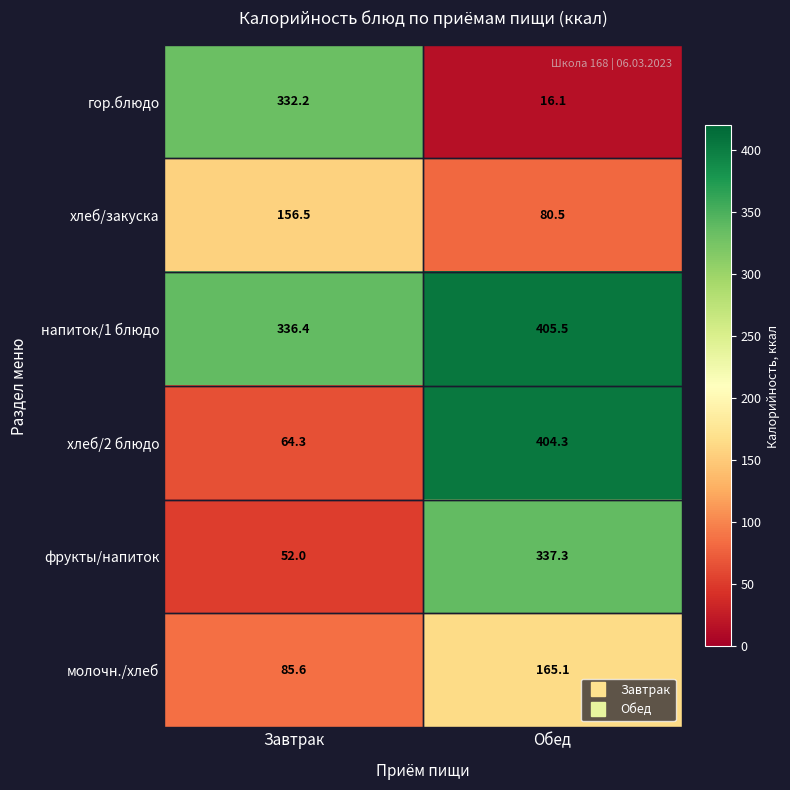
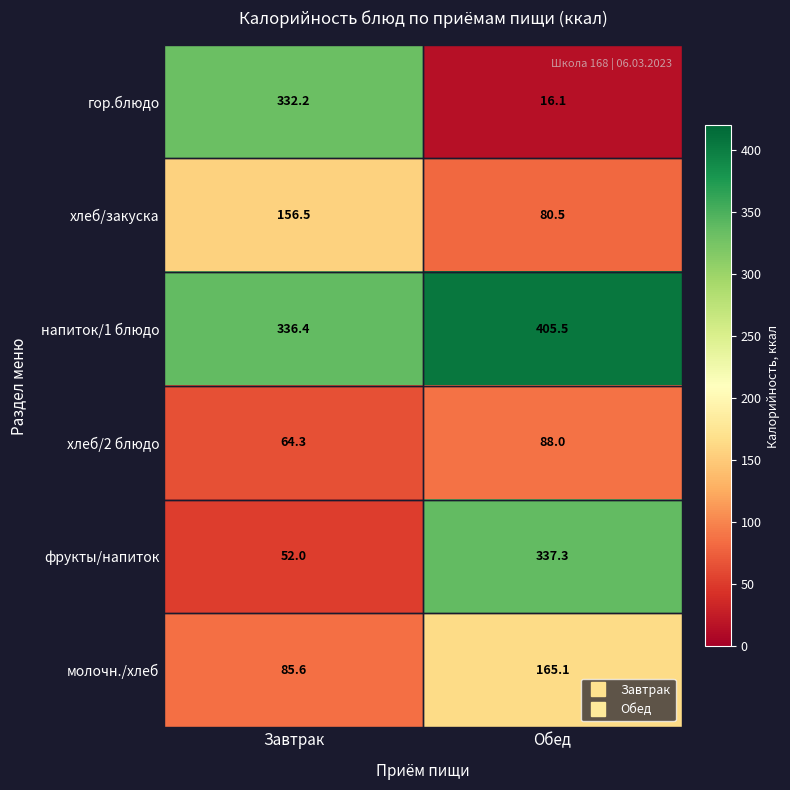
  {
    "гор.блюдо": {
      "Завтрак": 332.2
    },
    "хлеб/закуска": {
      "Завтрак": 156.5,
      "Обед": 80.5
    },
    "напиток/1 блюдо": {
      "Завтрак": 336.4,
      "Обед": 405.5
    },
    "хлеб/2 блюдо": {
      "Завтрак": 64.3,
-     "Обед": 404.3
+     "Обед": 88.0
    },
    "фрукты/напиток": {
      "Завтрак": 52.0,
      "Обед": 337.3
    },
    "молочн./хлеб": {
      "Завтрак": 85.6,
      "Обед": 165.1
    }
  }
